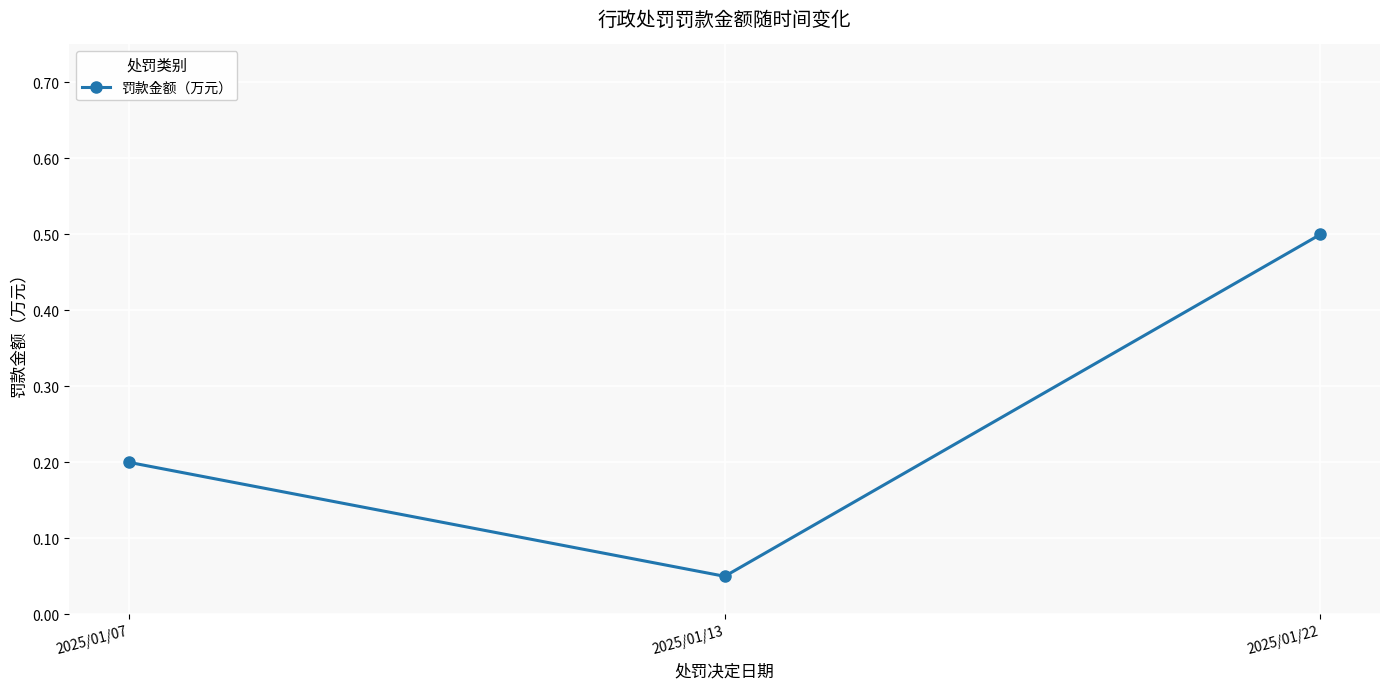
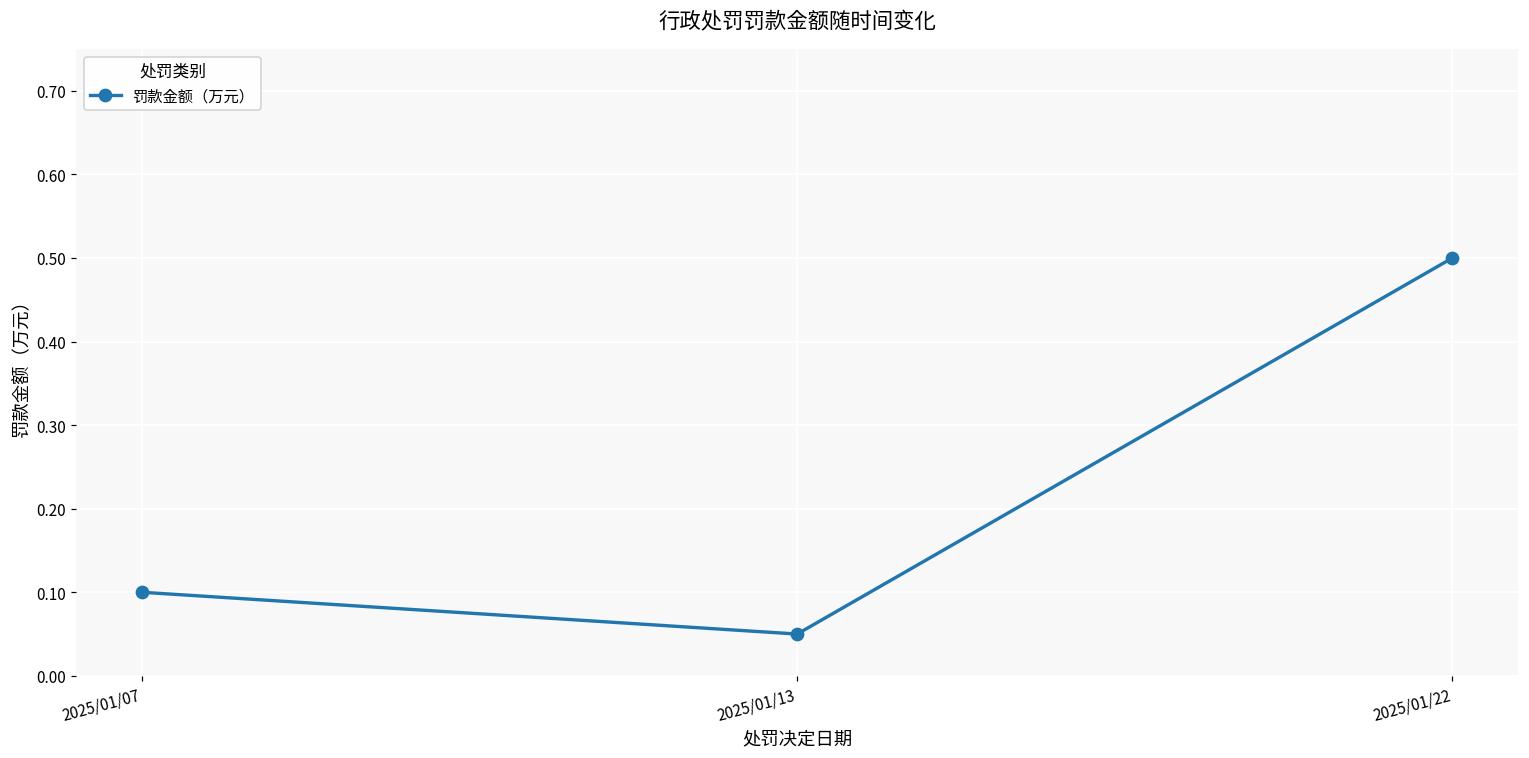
  {
-   "2025/01/07": 0.2,
+   "2025/01/07": 0.1,
    "2025/01/13": 0.05,
    "2025/01/22": 0.5
  }
